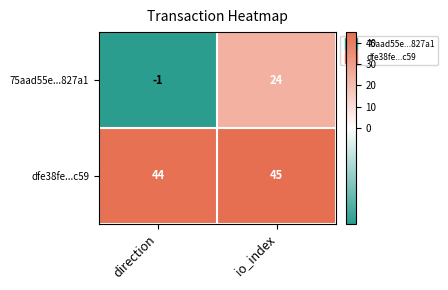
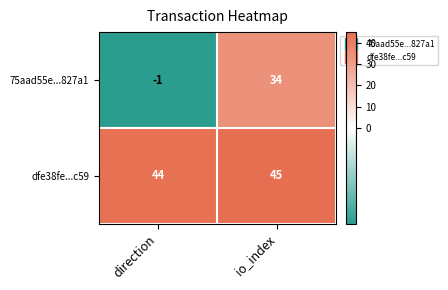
  {
    "75aad55e...827a1": {
      "direction": -1,
-     "io_index": 24
+     "io_index": 34
    },
    "dfe38fe...c59": {
      "direction": 44,
      "io_index": 45
    }
  }
